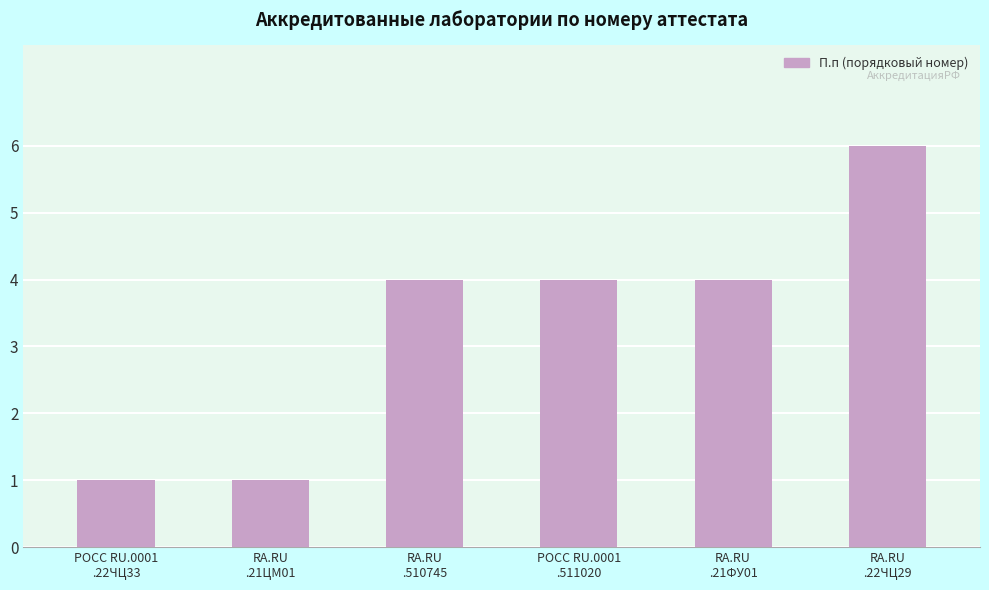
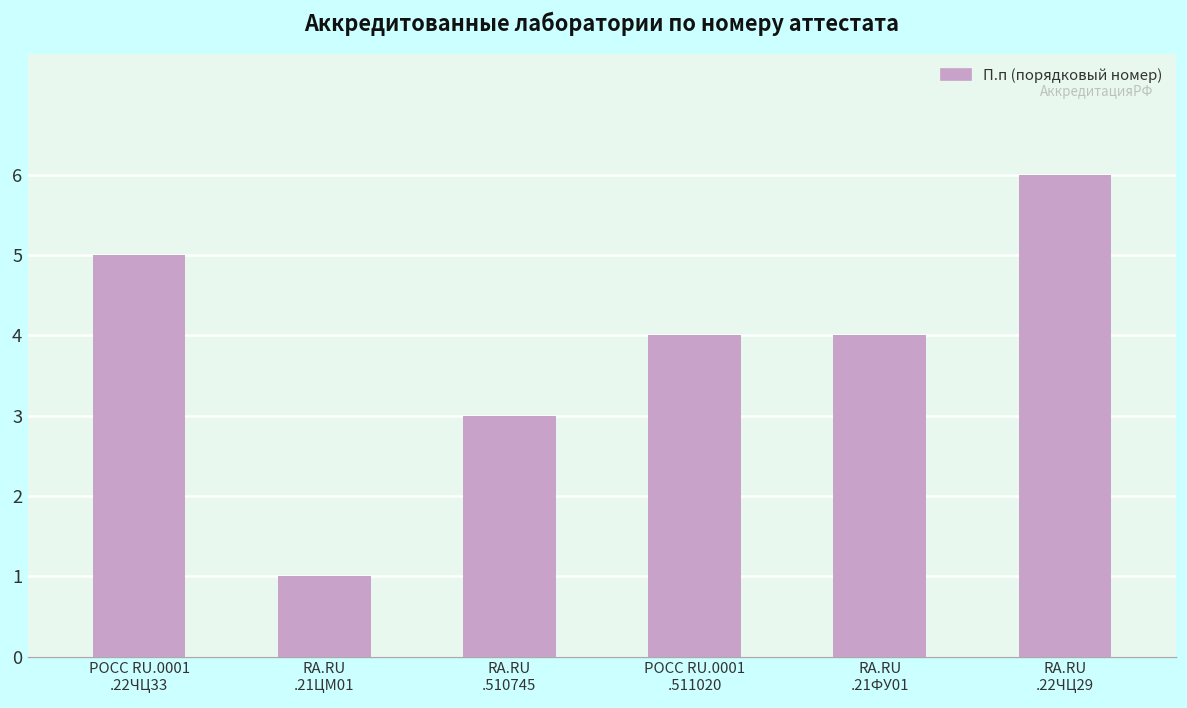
  {
-   "РОСС RU.0001 .22ЧЦ33": 1,
+   "РОСС RU.0001 .22ЧЦ33": 5,
    "RA.RU .21ЦМ01": 1,
-   "RA.RU .510745": 4,
+   "RA.RU .510745": 3,
    "РОСС RU.0001 .511020": 4,
    "RA.RU .21ФУ01": 4,
    "RA.RU .22ЧЦ29": 6
  }
